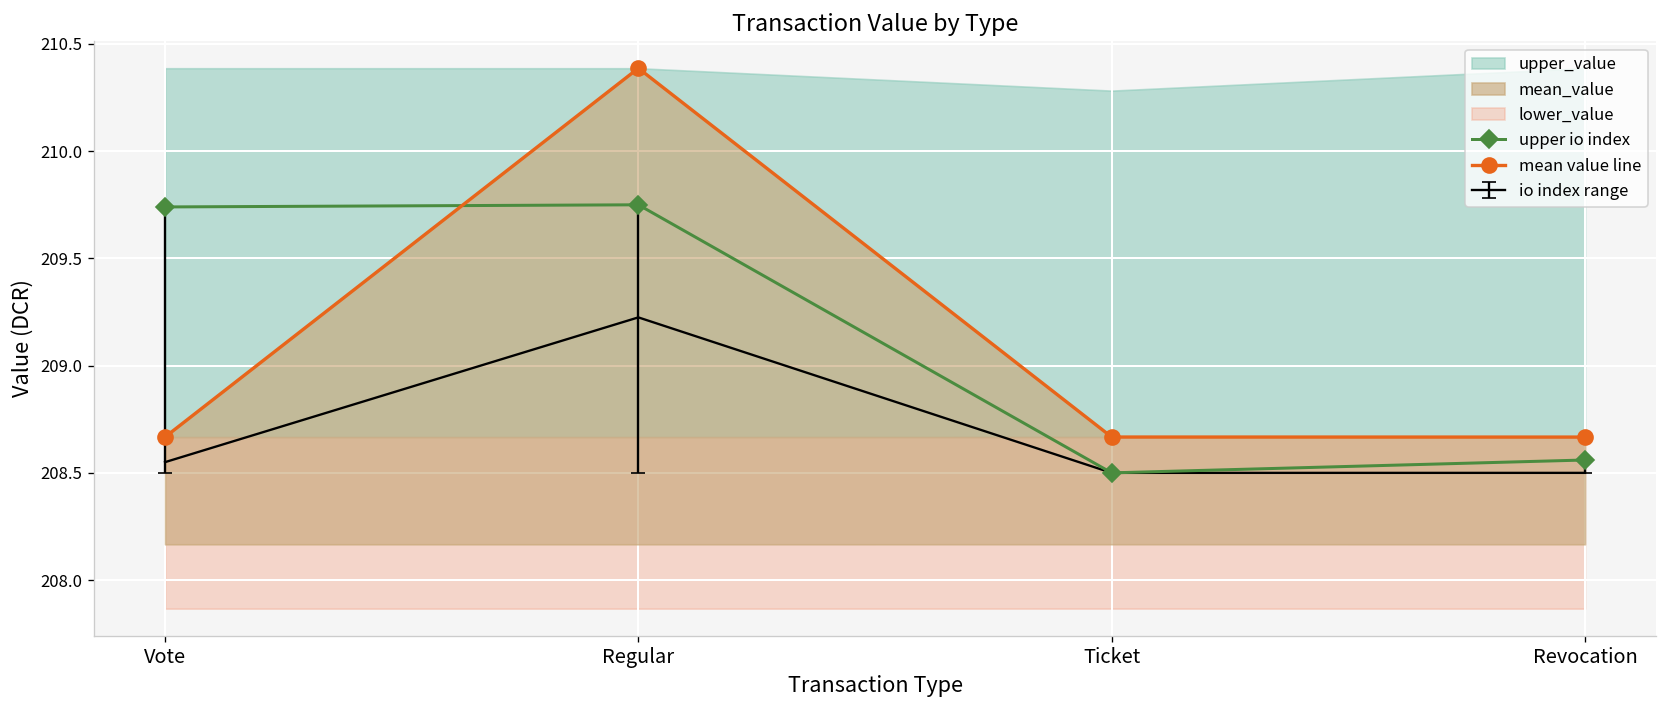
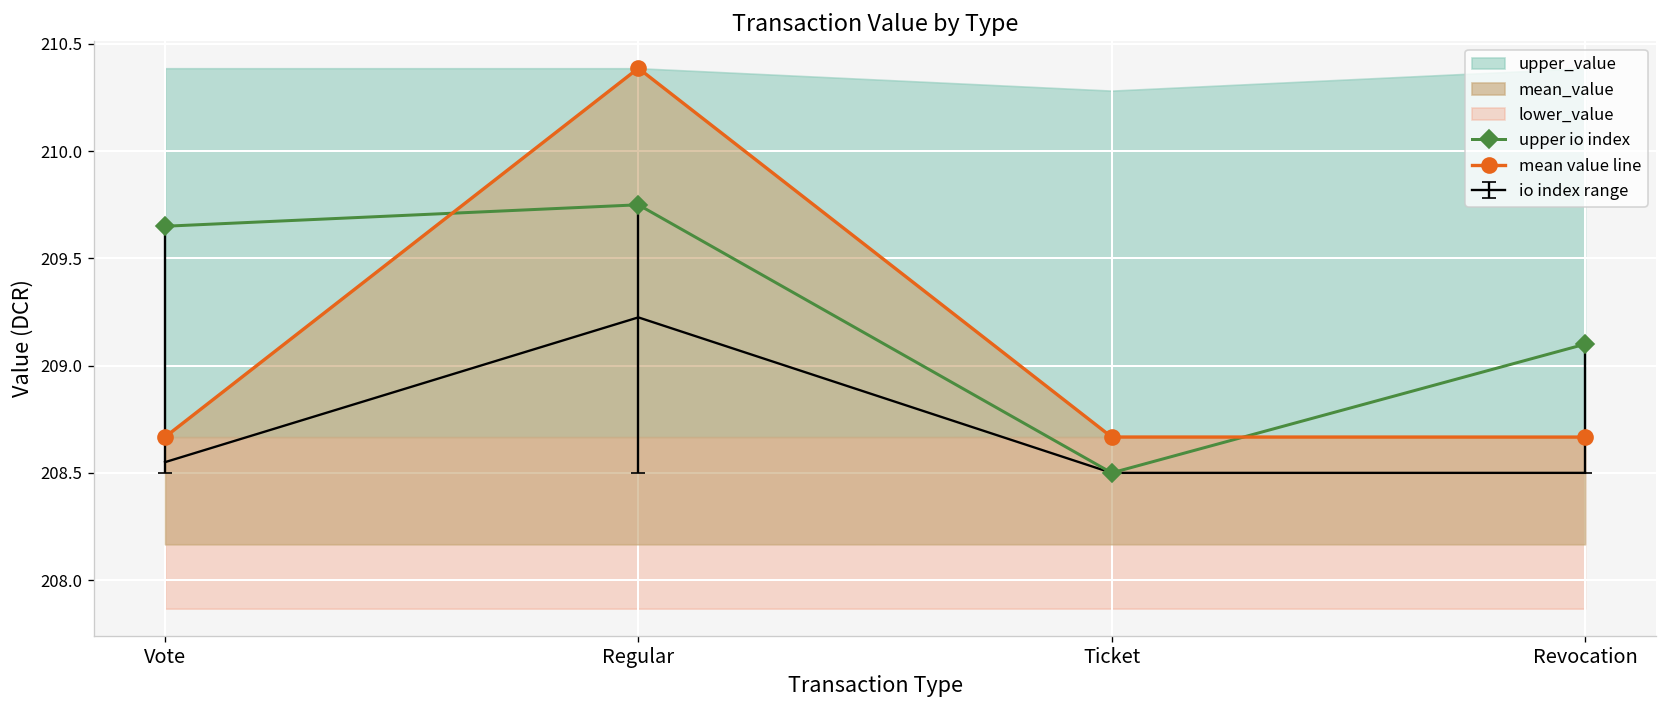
  {
    "upper io index": {
-     "Vote": 209.74,
+     "Vote": 209.65,
      "Regular": 209.75,
-     "Revocation": 208.56
+     "Revocation": 209.10
    }
  }
